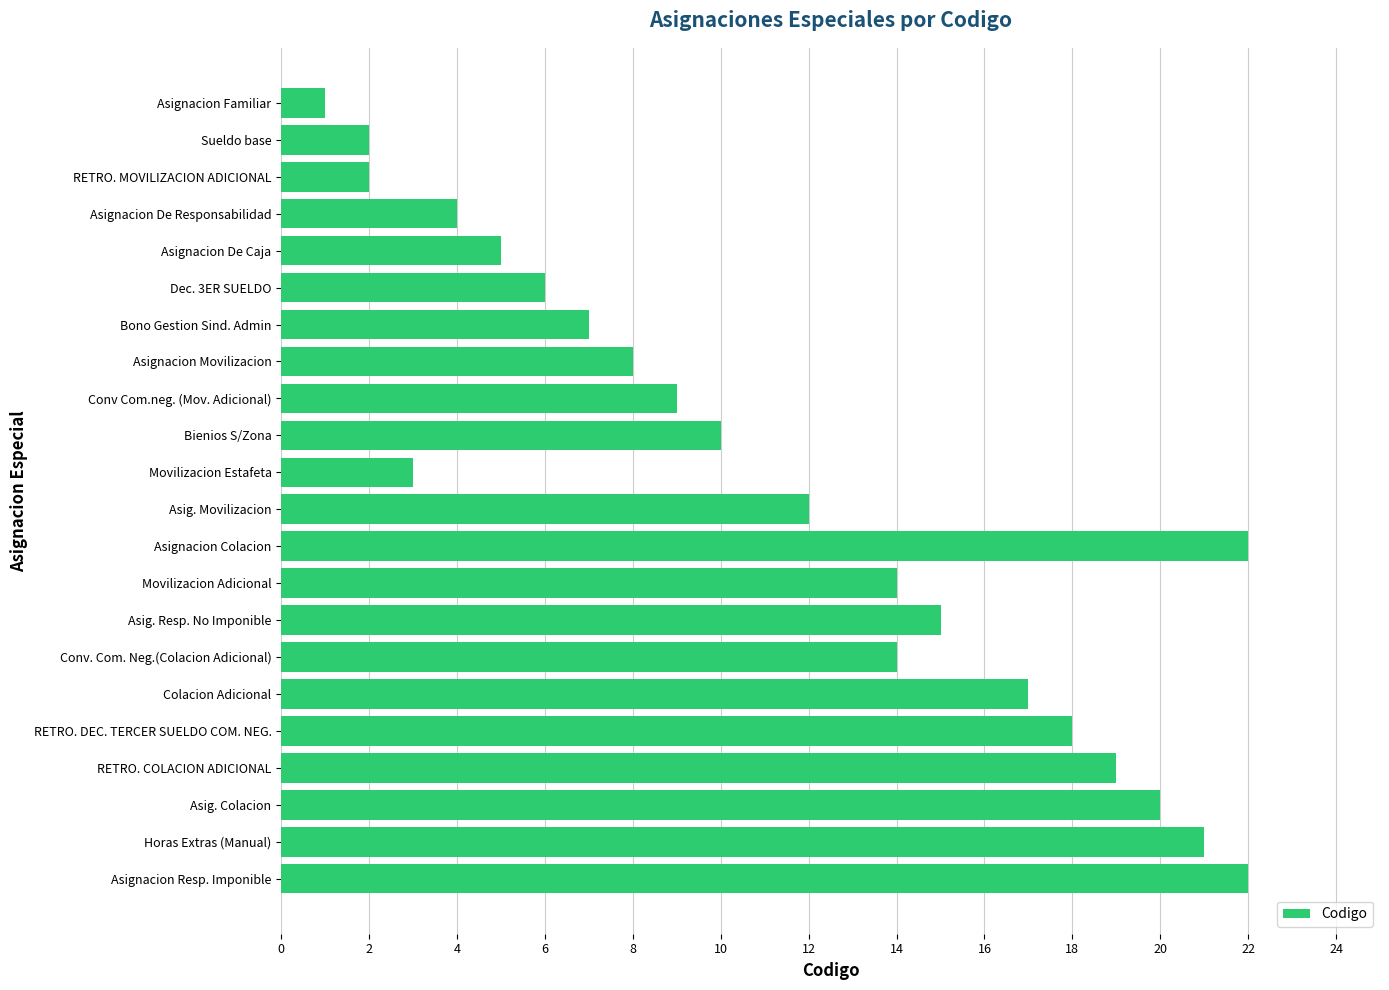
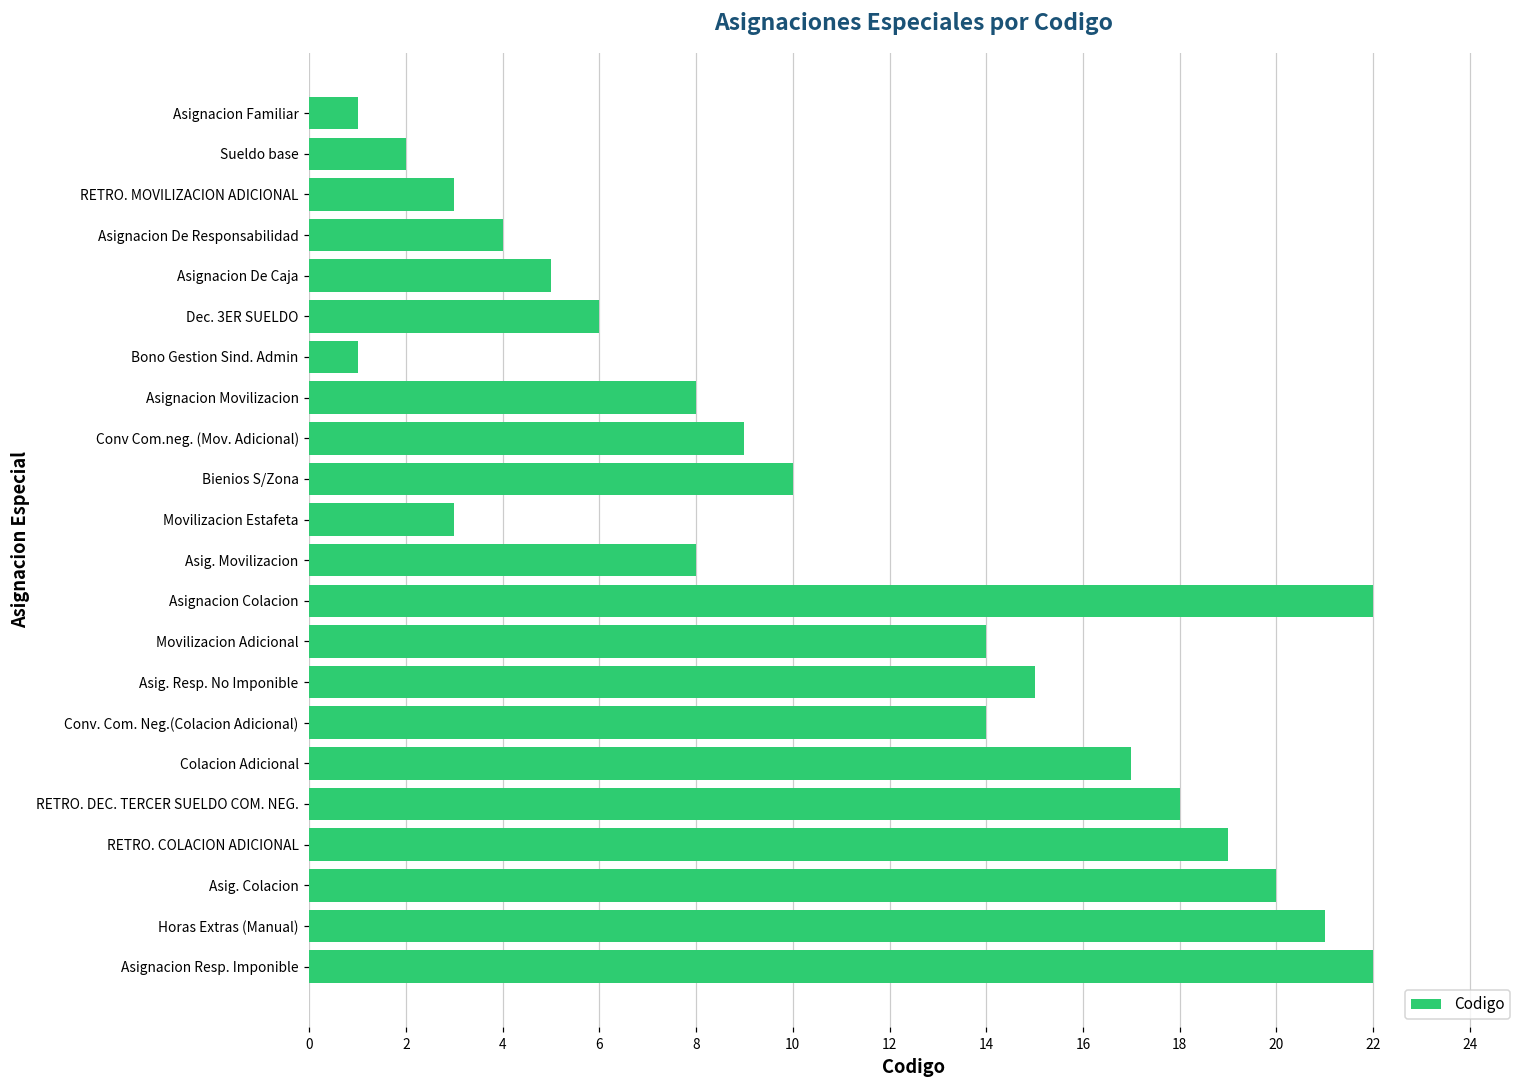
  {
    "Asignacion Familiar": 1,
    "Sueldo base": 2,
-   "RETRO. MOVILIZACION ADICIONAL": 2,
+   "RETRO. MOVILIZACION ADICIONAL": 3,
    "Asignacion De Responsabilidad": 4,
    "Asignacion De Caja": 5,
    "Dec. 3ER SUELDO": 6,
-   "Bono Gestion Sind. Admin": 7,
+   "Bono Gestion Sind. Admin": 1,
    "Asignacion Movilizacion": 8,
    "Conv Com.neg. (Mov. Adicional)": 9,
    "Bienios S/Zona": 10,
    "Movilizacion Estafeta": 3,
-   "Asig. Movilizacion": 12,
+   "Asig. Movilizacion": 8,
    "Asignacion Colacion": 22,
    "Movilizacion Adicional": 14,
    "Asig. Resp. No Imponible": 15,
    "Conv. Com. Neg.(Colacion Adicional)": 14,
    "Colacion Adicional": 17,
    "RETRO. DEC. TERCER SUELDO COM. NEG.": 18,
    "RETRO. COLACION ADICIONAL": 19,
    "Asig. Colacion": 20,
    "Horas Extras (Manual)": 21,
    "Asignacion Resp. Imponible": 22
  }
